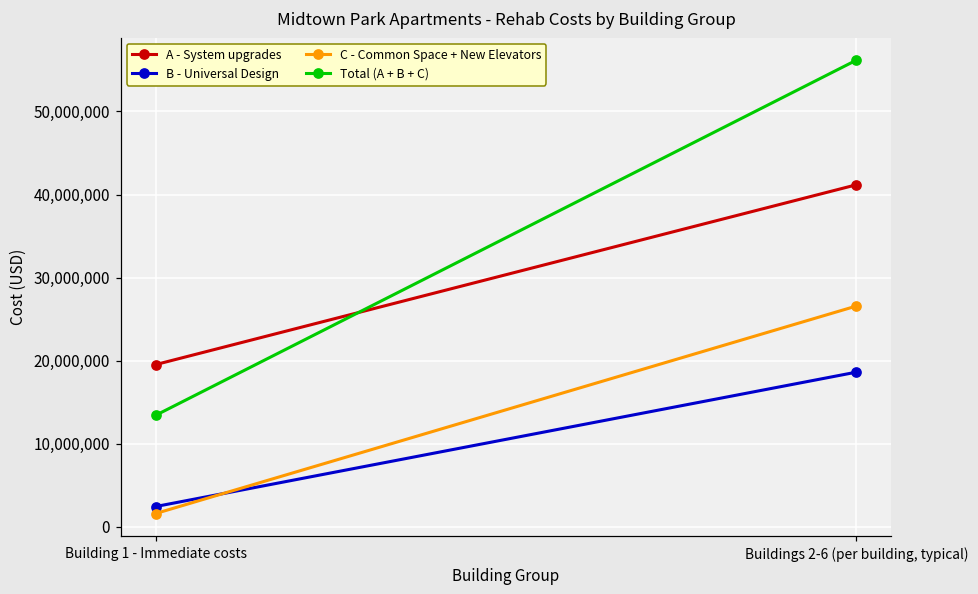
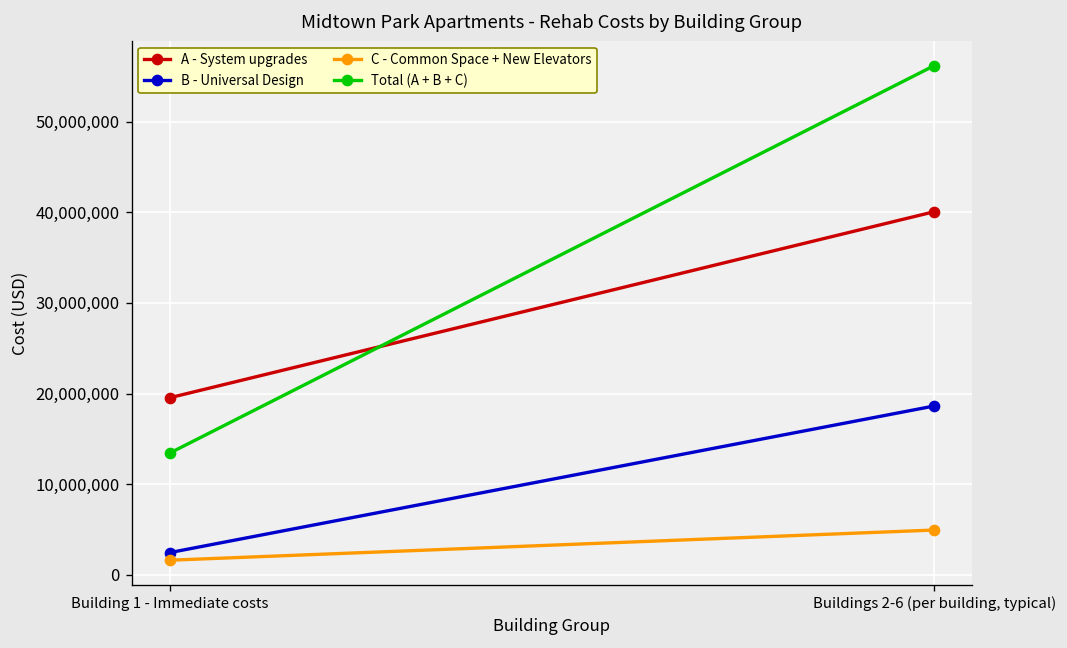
  {
    "A - System upgrades": {
      "Building 1 - Immediate costs": "20,000,000",
-     "Buildings 2-6 (per building, typical)": "41,000,000"
+     "Buildings 2-6 (per building, typical)": "40,000,000"
    },
    "B - Universal Design": {
      "Building 1 - Immediate costs": "2,000,000",
      "Buildings 2-6 (per building, typical)": "19,000,000"
    },
    "C - Common Space + New Elevators": {
      "Building 1 - Immediate costs": "2,000,000",
-     "Buildings 2-6 (per building, typical)": "27,000,000"
+     "Buildings 2-6 (per building, typical)": "5,000,000"
    },
    "Total (A + B + C)": {
      "Building 1 - Immediate costs": "13,000,000",
      "Buildings 2-6 (per building, typical)": "56,000,000"
    }
  }
